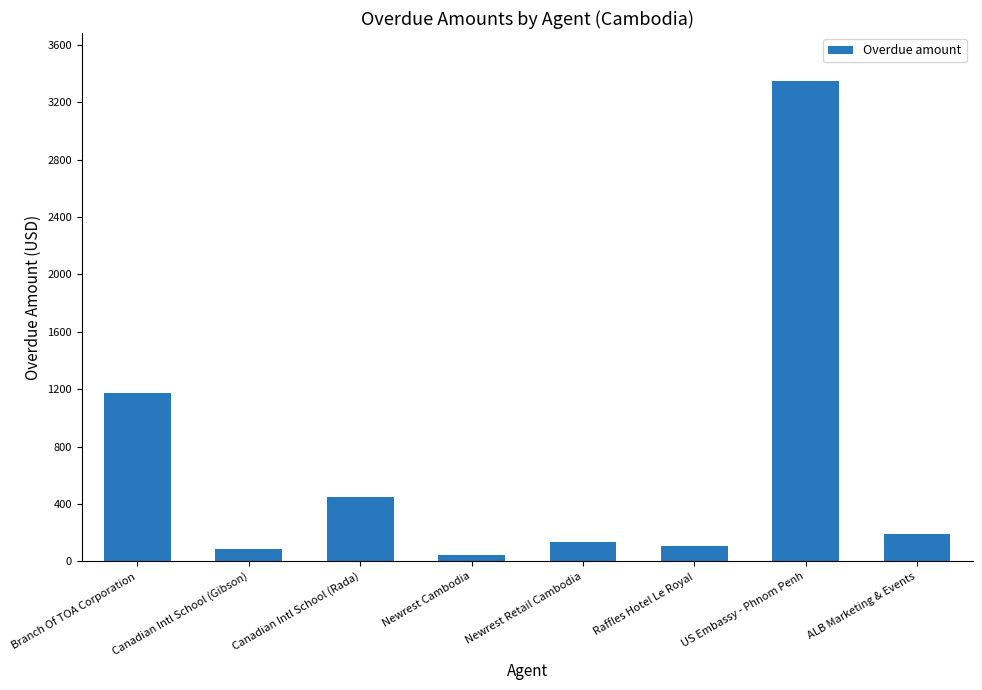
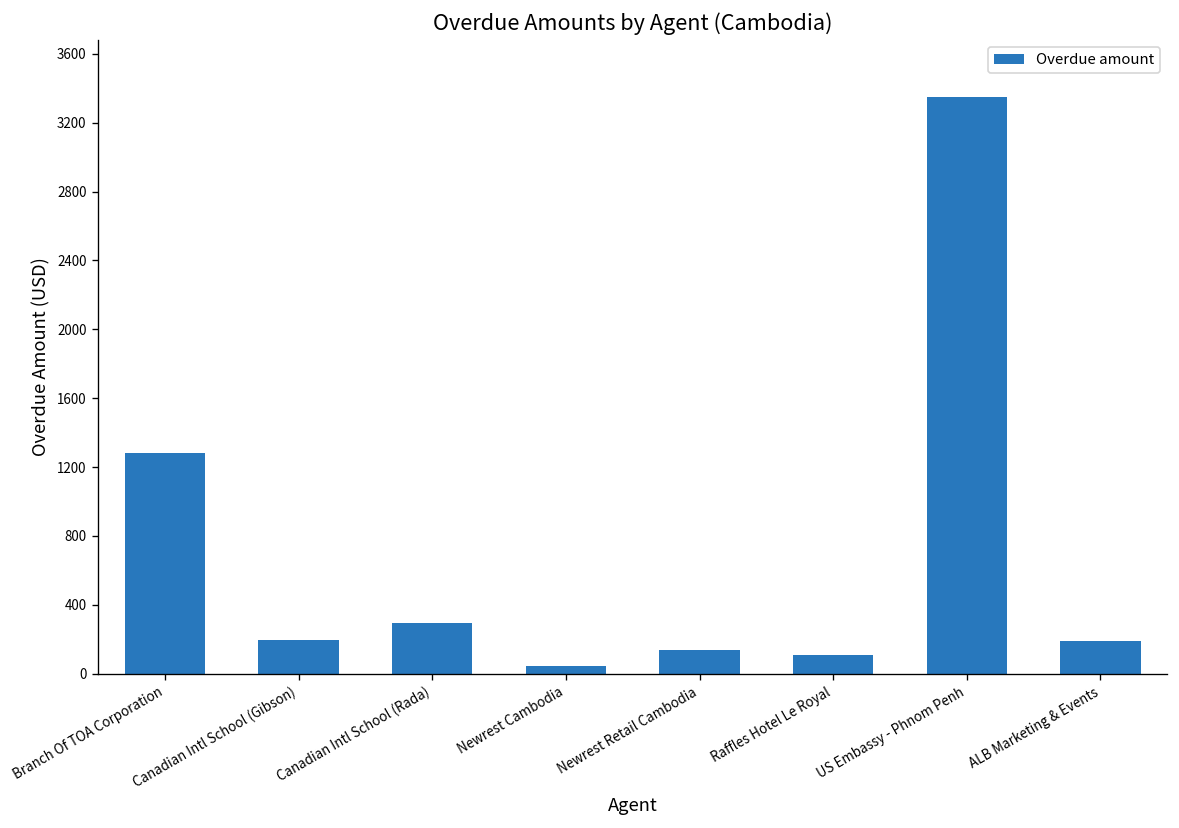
  {
-   "Branch Of TOA Corporation": 1170,
-   "Canadian Intl School (Gibson)": 90,
-   "Canadian Intl School (Rada)": 450,
+   "Branch Of TOA Corporation": 1280,
+   "Canadian Intl School (Gibson)": 200,
+   "Canadian Intl School (Rada)": 300,
    "Newrest Cambodia": 50,
    "Newrest Retail Cambodia": 140,
    "Raffles Hotel Le Royal": 110,
    "US Embassy - Phnom Penh": 3350,
    "ALB Marketing & Events": 190
  }
